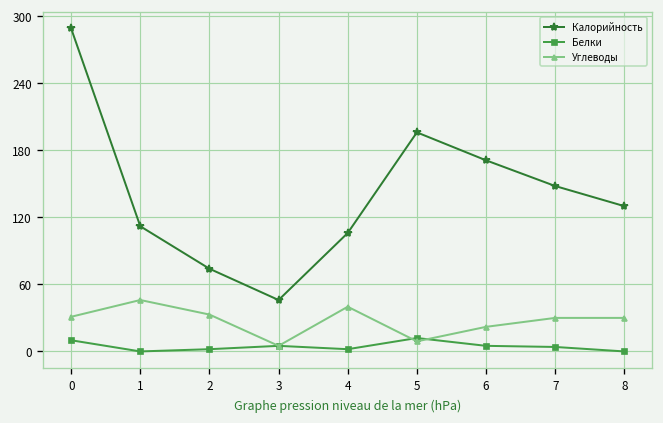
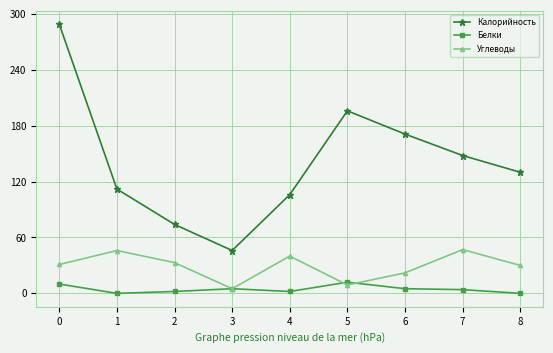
  {
    "Углеводы": {
      "0": 30,
      "1": 50,
      "2": 30,
      "4": 40,
      "5": 10,
      "6": 20,
-     "7": 30,
+     "7": 50,
      "8": 30
    }
  }
